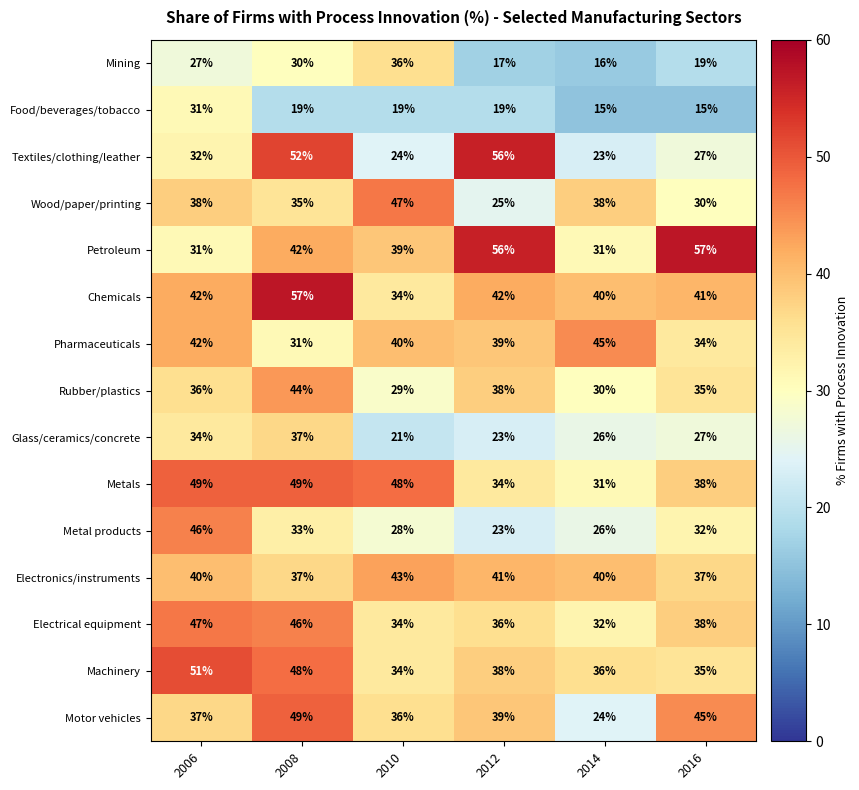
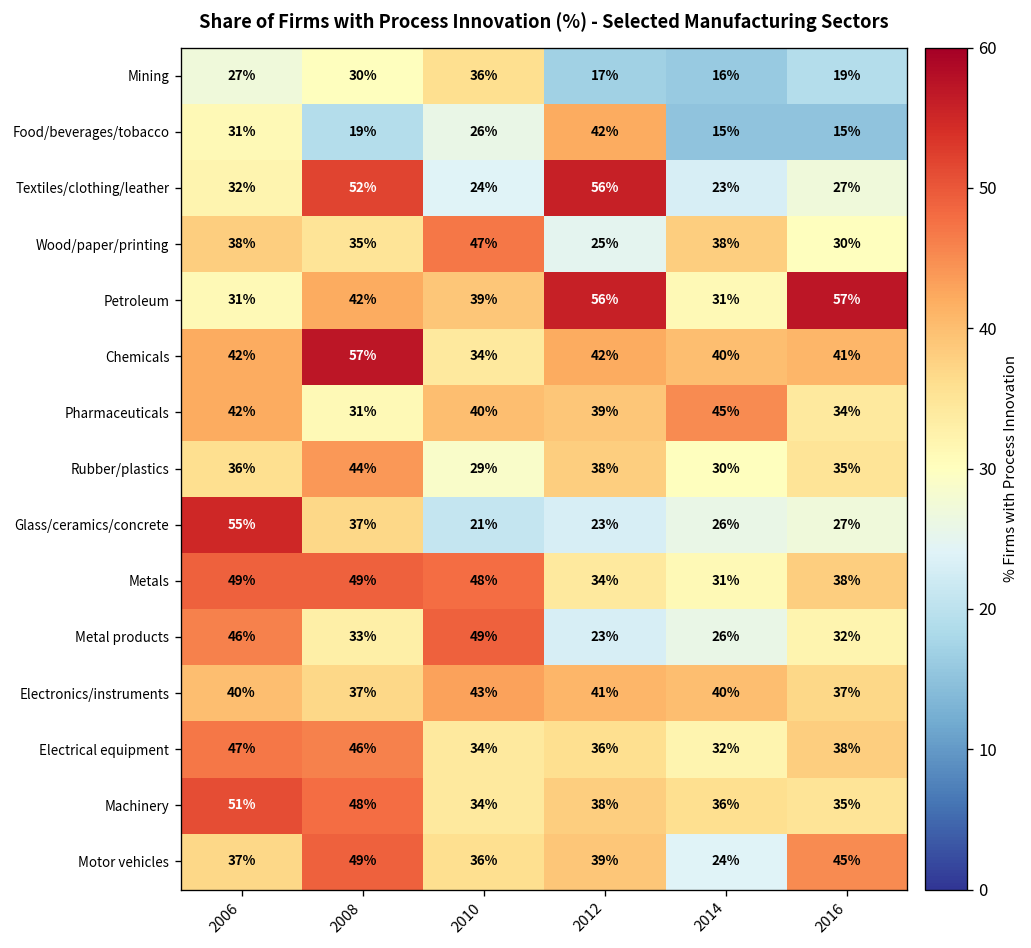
  {
    "Mining": {
      "2006": "27%",
      "2008": "30%",
      "2010": "36%",
      "2012": "17%",
      "2014": "16%",
      "2016": "19%"
    },
    "Food/beverages/tobacco": {
      "2006": "31%",
      "2008": "19%",
-     "2010": "19%",
-     "2012": "19%",
+     "2010": "26%",
+     "2012": "42%",
      "2014": "15%",
      "2016": "15%"
    },
    "Textiles/clothing/leather": {
      "2006": "32%",
      "2008": "52%",
      "2010": "24%",
      "2012": "56%",
      "2014": "23%",
      "2016": "27%"
    },
    "Wood/paper/printing": {
      "2006": "38%",
      "2008": "35%",
      "2010": "47%",
      "2012": "25%",
      "2014": "38%",
      "2016": "30%"
    },
    "Petroleum": {
      "2006": "31%",
      "2008": "42%",
      "2010": "39%",
      "2012": "56%",
      "2014": "31%",
      "2016": "57%"
    },
    "Chemicals": {
      "2006": "42%",
      "2008": "57%",
      "2010": "34%",
      "2012": "42%",
      "2014": "40%",
      "2016": "41%"
    },
    "Pharmaceuticals": {
      "2006": "42%",
      "2008": "31%",
      "2010": "40%",
      "2012": "39%",
      "2014": "45%",
      "2016": "34%"
    },
    "Rubber/plastics": {
      "2006": "36%",
      "2008": "44%",
      "2010": "29%",
      "2012": "38%",
      "2014": "30%",
      "2016": "35%"
    },
    "Glass/ceramics/concrete": {
-     "2006": "34%",
+     "2006": "55%",
      "2008": "37%",
      "2010": "21%",
      "2012": "23%",
      "2014": "26%",
      "2016": "27%"
    },
    "Metals": {
      "2006": "49%",
      "2008": "49%",
      "2010": "48%",
      "2012": "34%",
      "2014": "31%",
      "2016": "38%"
    },
    "Metal products": {
      "2006": "46%",
      "2008": "33%",
-     "2010": "28%",
+     "2010": "49%",
      "2012": "23%",
      "2014": "26%",
      "2016": "32%"
    },
    "Electronics/instruments": {
      "2006": "40%",
      "2008": "37%",
      "2010": "43%",
      "2012": "41%",
      "2014": "40%",
      "2016": "37%"
    },
    "Electrical equipment": {
      "2006": "47%",
      "2008": "46%",
      "2010": "34%",
      "2012": "36%",
      "2014": "32%",
      "2016": "38%"
    },
    "Machinery": {
      "2006": "51%",
      "2008": "48%",
      "2010": "34%",
      "2012": "38%",
      "2014": "36%",
      "2016": "35%"
    },
    "Motor vehicles": {
      "2006": "37%",
      "2008": "49%",
      "2010": "36%",
      "2012": "39%",
      "2014": "24%",
      "2016": "45%"
    }
  }
